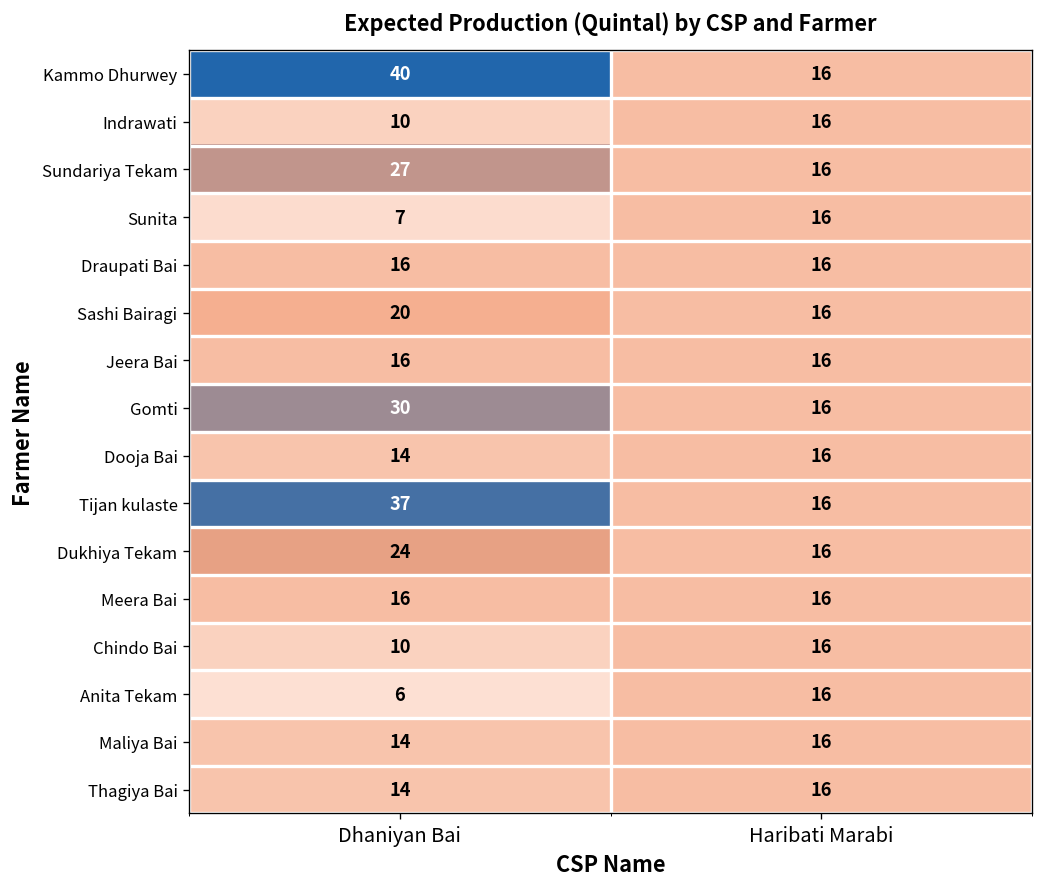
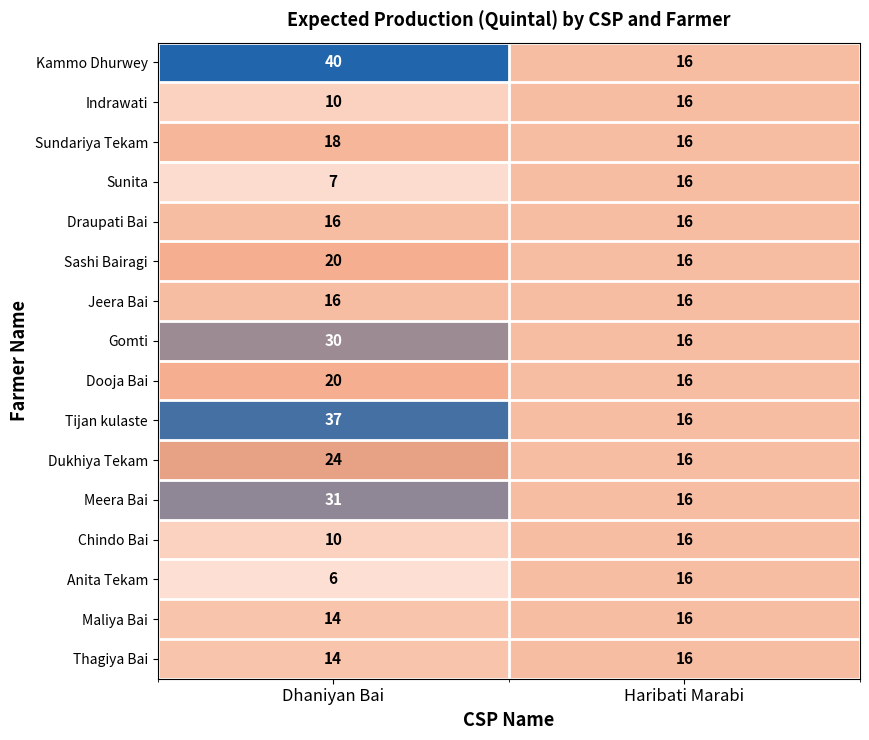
  {
    "Kammo Dhurwey": {
      "Dhaniyan Bai": 40,
      "Haribati Marabi": 16
    },
    "Indrawati": {
      "Dhaniyan Bai": 10,
      "Haribati Marabi": 16
    },
    "Sundariya Tekam": {
-     "Dhaniyan Bai": 27,
+     "Dhaniyan Bai": 18,
      "Haribati Marabi": 16
    },
    "Sunita": {
      "Dhaniyan Bai": 7,
      "Haribati Marabi": 16
    },
    "Draupati Bai": {
      "Dhaniyan Bai": 16,
      "Haribati Marabi": 16
    },
    "Sashi Bairagi": {
      "Dhaniyan Bai": 20,
      "Haribati Marabi": 16
    },
    "Jeera Bai": {
      "Dhaniyan Bai": 16,
      "Haribati Marabi": 16
    },
    "Gomti": {
      "Dhaniyan Bai": 30,
      "Haribati Marabi": 16
    },
    "Dooja Bai": {
-     "Dhaniyan Bai": 14,
+     "Dhaniyan Bai": 20,
      "Haribati Marabi": 16
    },
    "Tijan kulaste": {
      "Dhaniyan Bai": 37,
      "Haribati Marabi": 16
    },
    "Dukhiya Tekam": {
      "Dhaniyan Bai": 24,
      "Haribati Marabi": 16
    },
    "Meera Bai": {
-     "Dhaniyan Bai": 16,
+     "Dhaniyan Bai": 31,
      "Haribati Marabi": 16
    },
    "Chindo Bai": {
      "Dhaniyan Bai": 10,
      "Haribati Marabi": 16
    },
    "Anita Tekam": {
      "Dhaniyan Bai": 6,
      "Haribati Marabi": 16
    },
    "Maliya Bai": {
      "Dhaniyan Bai": 14,
      "Haribati Marabi": 16
    },
    "Thagiya Bai": {
      "Dhaniyan Bai": 14,
      "Haribati Marabi": 16
    }
  }
